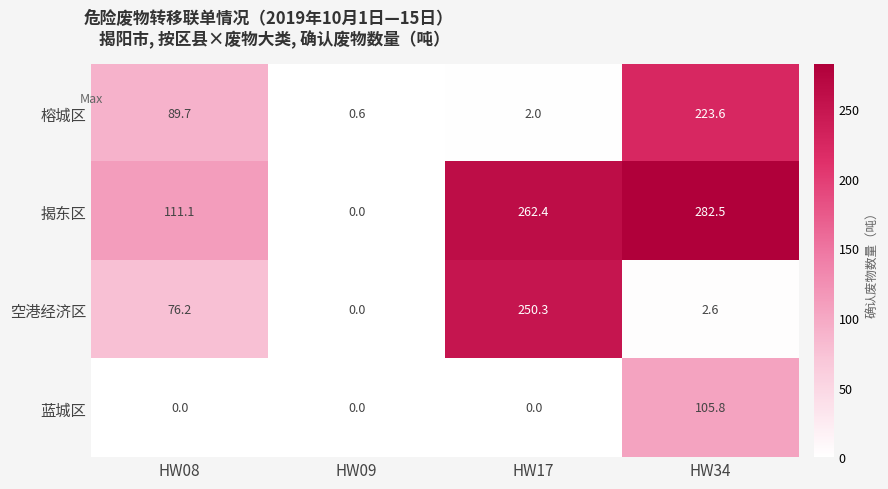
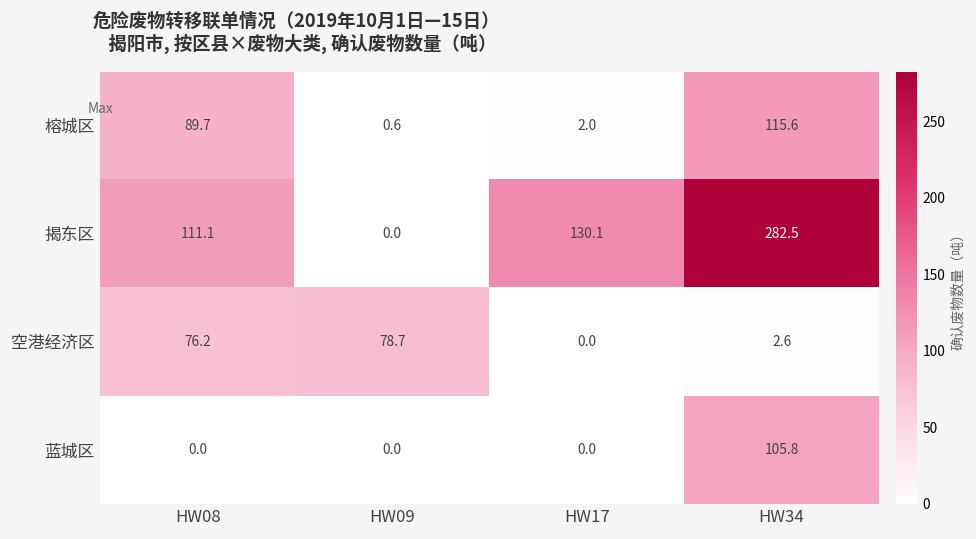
  {
    "榕城区": {
      "HW09": 0.6,
      "HW17": 2.0,
-     "HW34": 223.6
+     "HW34": 115.6
    },
    "揭东区": {
      "HW08": 111.1,
      "HW09": 0.0,
-     "HW17": 262.4,
+     "HW17": 130.1,
      "HW34": 282.5
    },
    "空港经济区": {
      "HW08": 76.2,
-     "HW09": 0.0,
-     "HW17": 250.3,
+     "HW09": 78.7,
+     "HW17": 0.0,
      "HW34": 2.6
    },
    "蓝城区": {
      "HW08": 0.0,
      "HW09": 0.0,
      "HW17": 0.0,
      "HW34": 105.8
    }
  }
